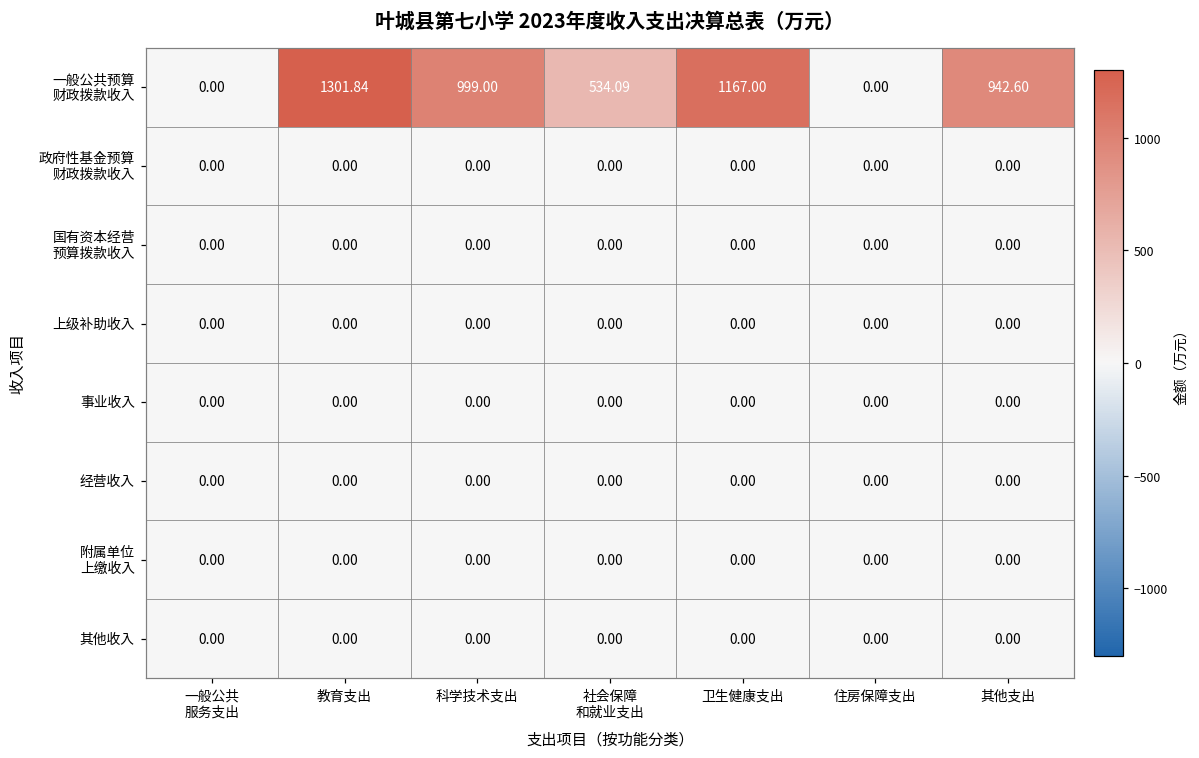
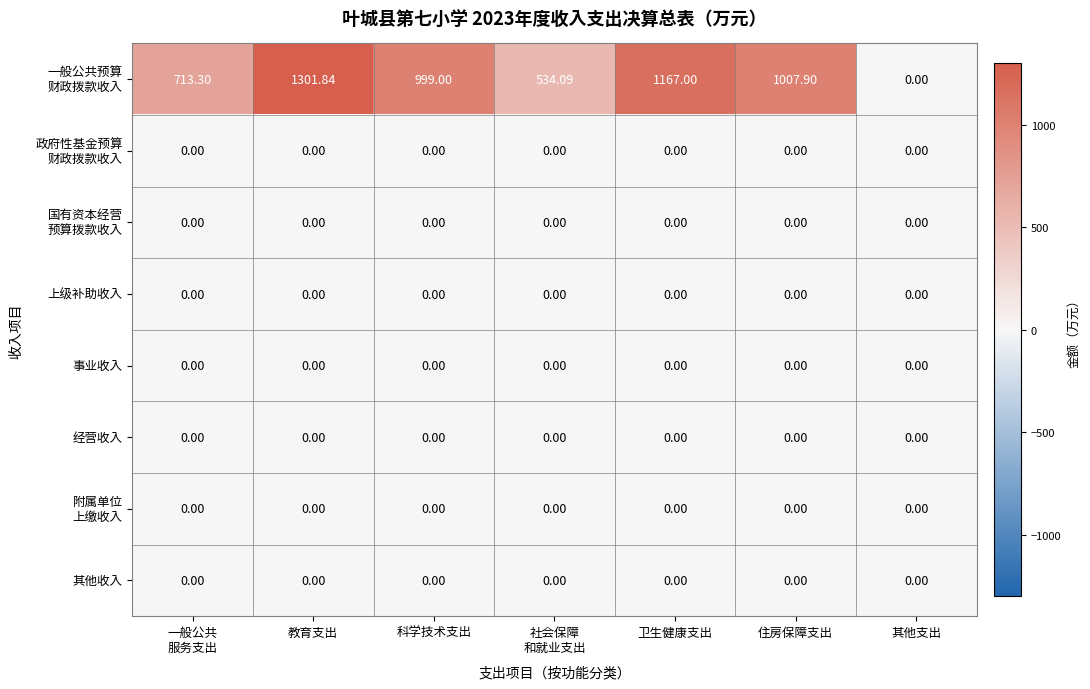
  {
    "一般公共预算 财政拨款收入": {
-     "一般公共 服务支出": 0.00,
+     "一般公共 服务支出": 713.30,
      "教育支出": 1301.84,
      "科学技术支出": 999.00,
      "社会保障 和就业支出": 534.09,
      "卫生健康支出": 1167.00,
-     "住房保障支出": 0.00,
-     "其他支出": 942.60
+     "住房保障支出": 1007.90,
+     "其他支出": 0.00
    },
    "政府性基金预算 财政拨款收入": {
      "一般公共 服务支出": 0.00,
      "教育支出": 0.00,
      "科学技术支出": 0.00,
      "社会保障 和就业支出": 0.00,
      "卫生健康支出": 0.00,
      "住房保障支出": 0.00,
      "其他支出": 0.00
    },
    "国有资本经营 预算拨款收入": {
      "一般公共 服务支出": 0.00,
      "教育支出": 0.00,
      "科学技术支出": 0.00,
      "社会保障 和就业支出": 0.00,
      "卫生健康支出": 0.00,
      "住房保障支出": 0.00,
      "其他支出": 0.00
    },
    "上级补助收入": {
      "一般公共 服务支出": 0.00,
      "教育支出": 0.00,
      "科学技术支出": 0.00,
      "社会保障 和就业支出": 0.00,
      "卫生健康支出": 0.00,
      "住房保障支出": 0.00,
      "其他支出": 0.00
    },
    "事业收入": {
      "一般公共 服务支出": 0.00,
      "教育支出": 0.00,
      "科学技术支出": 0.00,
      "社会保障 和就业支出": 0.00,
      "卫生健康支出": 0.00,
      "住房保障支出": 0.00,
      "其他支出": 0.00
    },
    "经营收入": {
      "一般公共 服务支出": 0.00,
      "教育支出": 0.00,
      "科学技术支出": 0.00,
      "社会保障 和就业支出": 0.00,
      "卫生健康支出": 0.00,
      "住房保障支出": 0.00,
      "其他支出": 0.00
    },
    "附属单位 上缴收入": {
      "一般公共 服务支出": 0.00,
      "教育支出": 0.00,
      "科学技术支出": 0.00,
      "社会保障 和就业支出": 0.00,
      "卫生健康支出": 0.00,
      "住房保障支出": 0.00,
      "其他支出": 0.00
    },
    "其他收入": {
      "一般公共 服务支出": 0.00,
      "教育支出": 0.00,
      "科学技术支出": 0.00,
      "社会保障 和就业支出": 0.00,
      "卫生健康支出": 0.00,
      "住房保障支出": 0.00,
      "其他支出": 0.00
    }
  }
